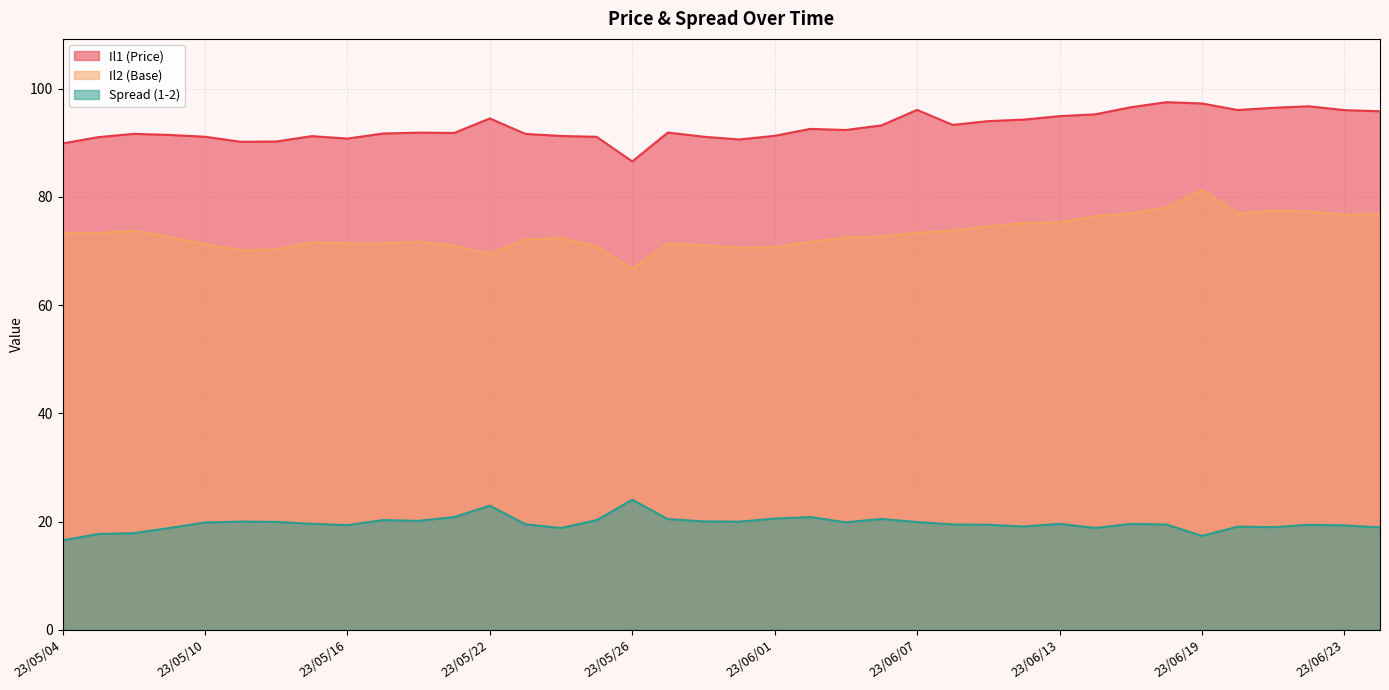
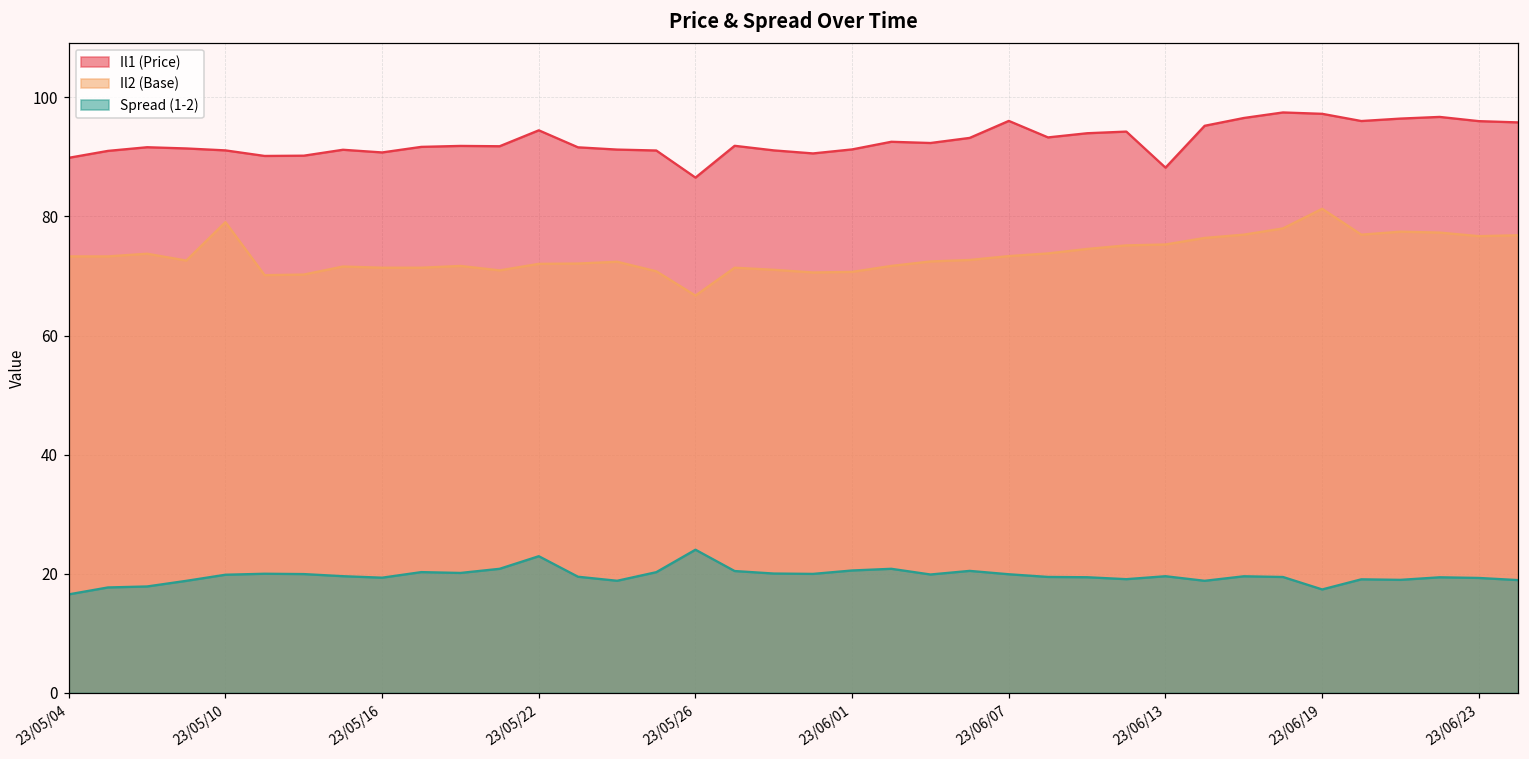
  {
    "Il1 (Price)": {
      "23/05/04": 90,
      "23/05/10": 91,
      "23/05/16": 91,
      "23/05/22": 94,
      "23/05/26": 87,
      "23/06/01": 91,
      "23/06/07": 96,
-     "23/06/13": 95,
+     "23/06/13": 88,
      "23/06/19": 97,
      "23/06/23": 96
    },
    "Il2 (Base)": {
      "23/05/04": 73,
-     "23/05/10": 71,
+     "23/05/10": 79,
      "23/05/16": 71,
-     "23/05/22": 69,
+     "23/05/22": 72,
      "23/05/26": 67,
      "23/06/01": 71,
      "23/06/07": 73,
      "23/06/13": 75,
      "23/06/19": 81,
      "23/06/23": 77
    },
    "Spread (1-2)": {
      "23/05/04": 17,
      "23/05/10": 20,
      "23/05/16": 19,
      "23/05/22": 23,
      "23/05/26": 24,
      "23/06/01": 21,
      "23/06/07": 20,
      "23/06/13": 20,
      "23/06/19": 17,
      "23/06/23": 19
    }
  }
